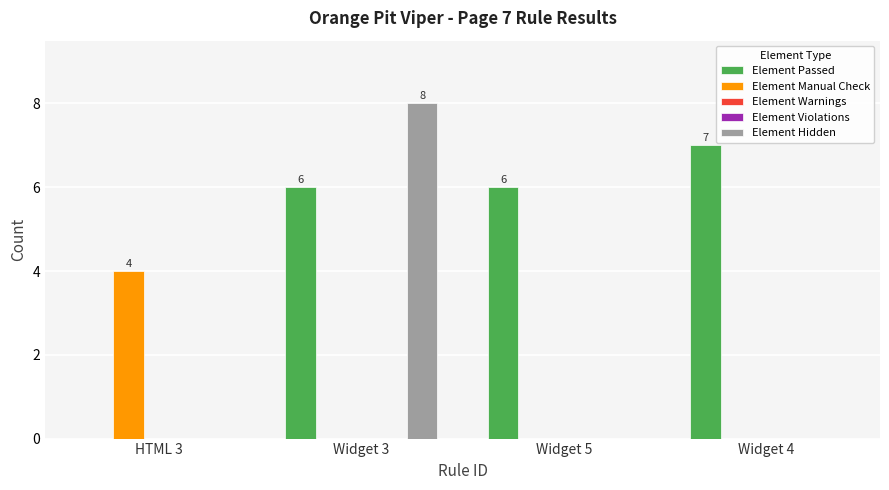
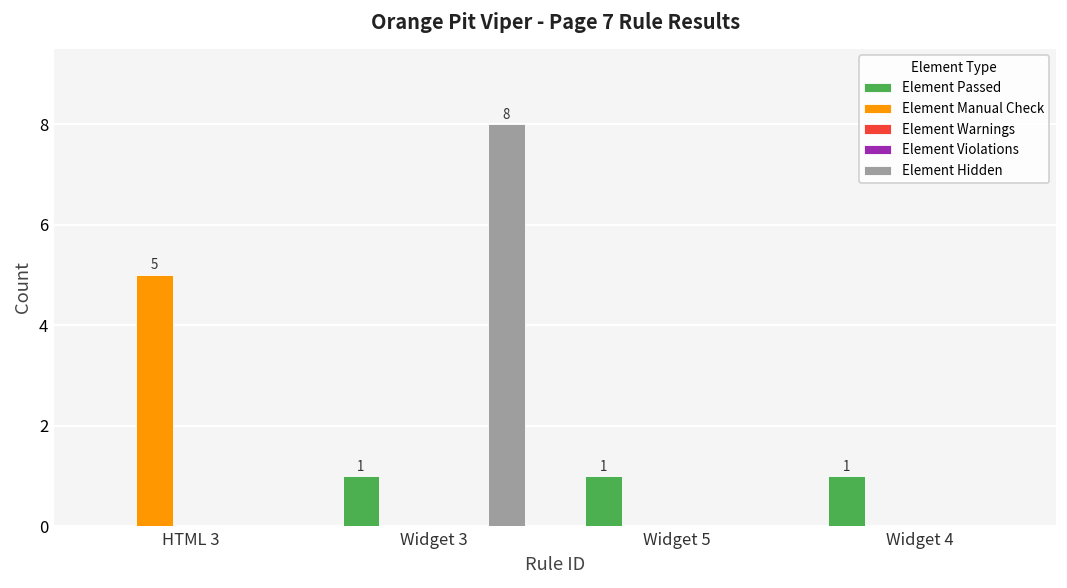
  {
    "Element Passed": {
-     "Widget 3": 6,
-     "Widget 5": 6,
-     "Widget 4": 7
+     "Widget 3": 1,
+     "Widget 5": 1,
+     "Widget 4": 1
    },
    "Element Manual Check": {
-     "HTML 3": 4
+     "HTML 3": 5
    },
    "Element Warnings": {
      "HTML 3": 0.0,
      "Widget 3": 0.0,
      "Widget 5": 0.0,
      "Widget 4": 0.0
    },
    "Element Violations": {
      "HTML 3": 0.0,
      "Widget 3": 0.0,
      "Widget 5": 0.0,
      "Widget 4": 0.0
    },
    "Element Hidden": {
      "Widget 3": 8
    }
  }
